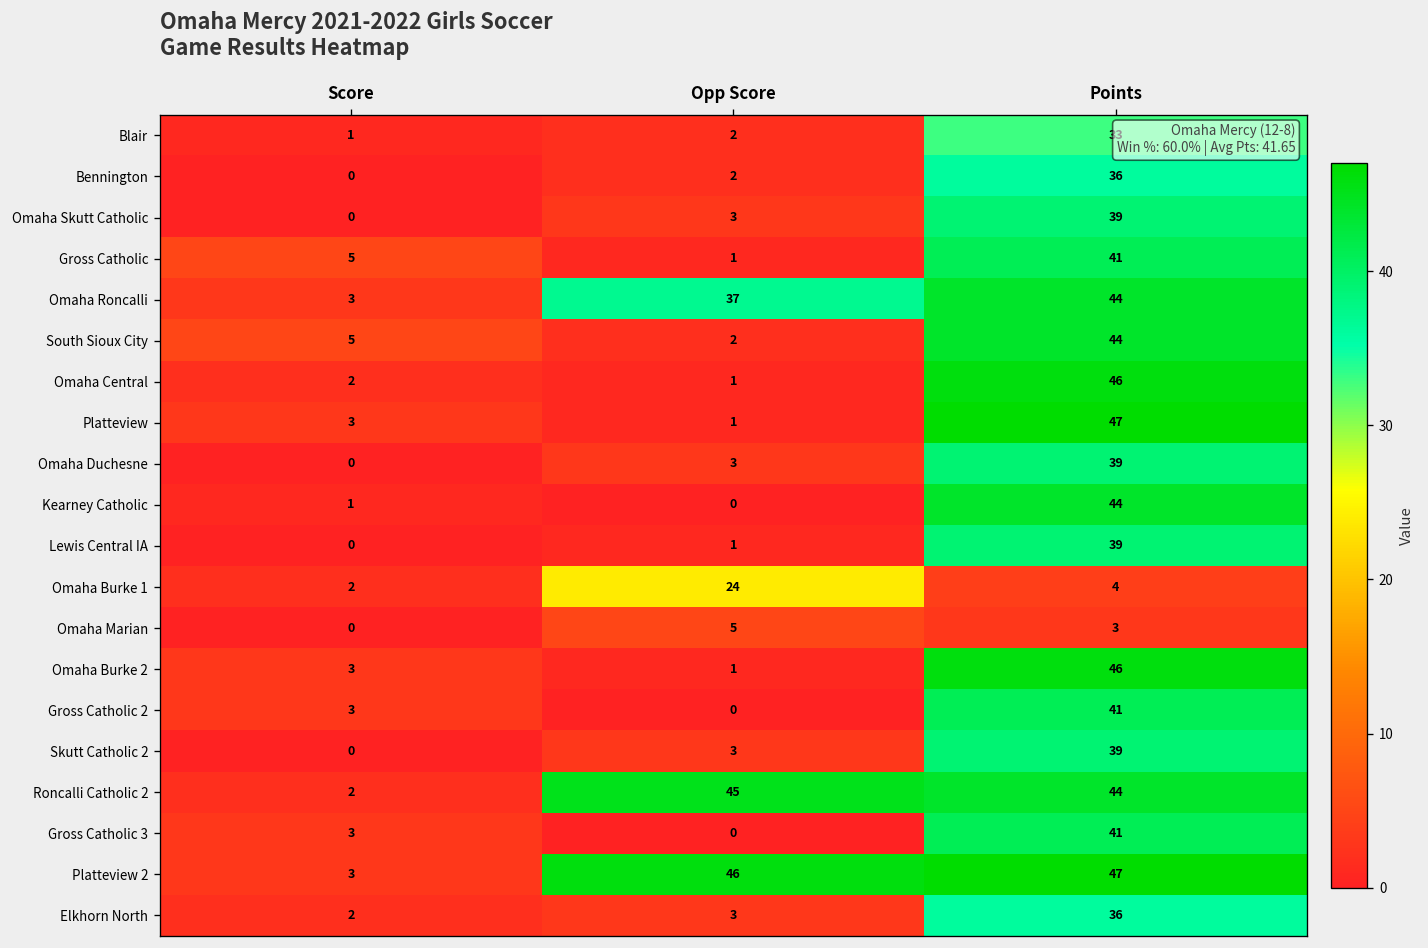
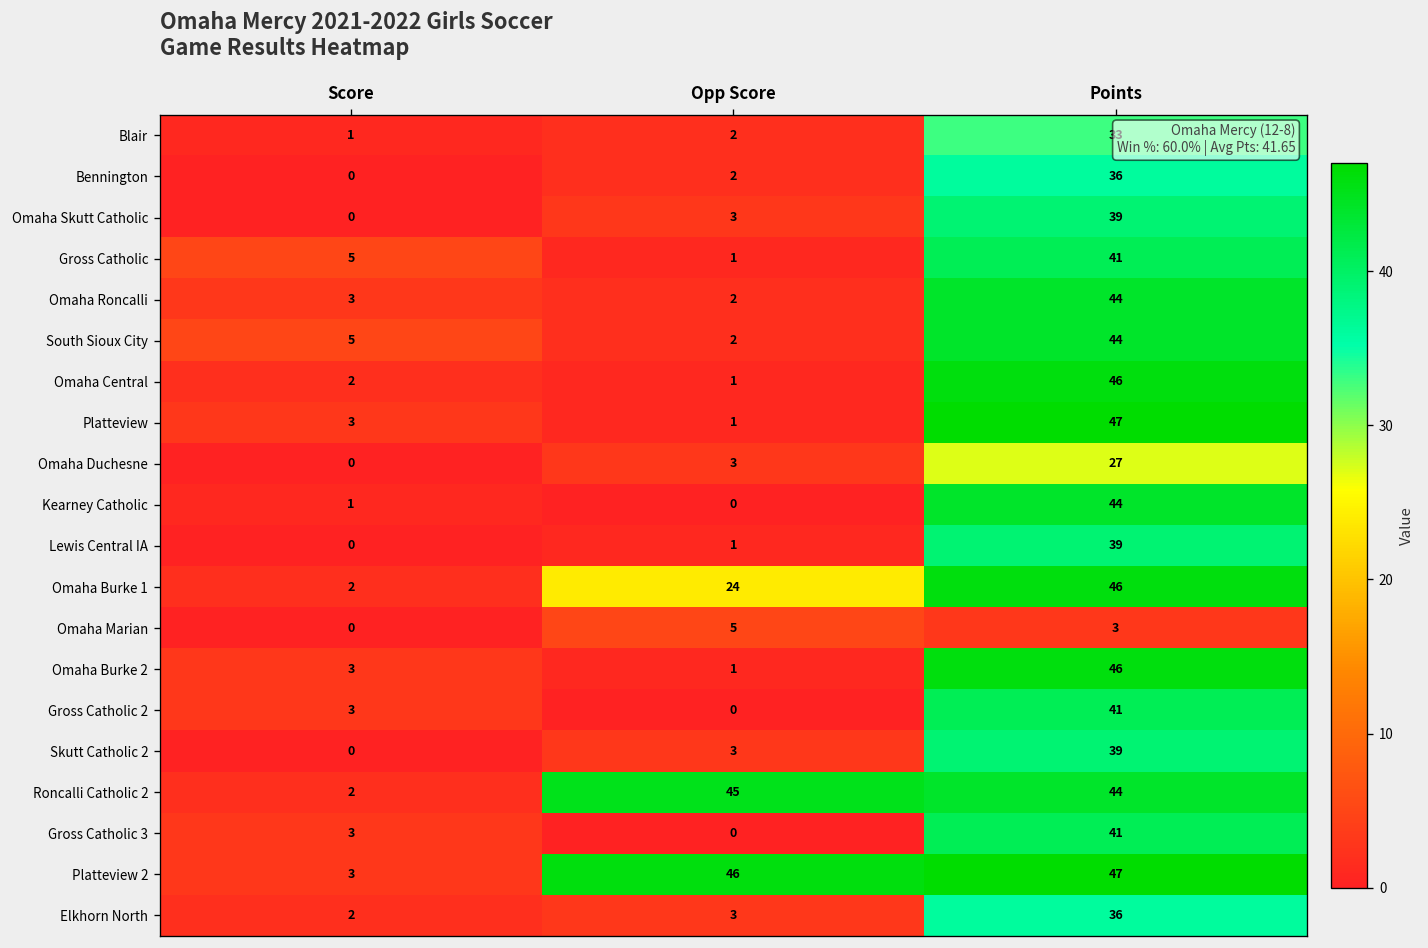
  {
    "Blair": {
      "Score": 1,
      "Opp Score": 2
    },
    "Bennington": {
      "Score": 0,
      "Opp Score": 2,
      "Points": 36
    },
    "Omaha Skutt Catholic": {
      "Score": 0,
      "Opp Score": 3,
      "Points": 39
    },
    "Gross Catholic": {
      "Score": 5,
      "Opp Score": 1,
      "Points": 41
    },
    "Omaha Roncalli": {
      "Score": 3,
-     "Opp Score": 37,
+     "Opp Score": 2,
      "Points": 44
    },
    "South Sioux City": {
      "Score": 5,
      "Opp Score": 2,
      "Points": 44
    },
    "Omaha Central": {
      "Score": 2,
      "Opp Score": 1,
      "Points": 46
    },
    "Platteview": {
      "Score": 3,
      "Opp Score": 1,
      "Points": 47
    },
    "Omaha Duchesne": {
      "Score": 0,
      "Opp Score": 3,
-     "Points": 39
+     "Points": 27
    },
    "Kearney Catholic": {
      "Score": 1,
      "Opp Score": 0,
      "Points": 44
    },
    "Lewis Central IA": {
      "Score": 0,
      "Opp Score": 1,
      "Points": 39
    },
    "Omaha Burke 1": {
      "Score": 2,
      "Opp Score": 24,
-     "Points": 4
+     "Points": 46
    },
    "Omaha Marian": {
      "Score": 0,
      "Opp Score": 5,
      "Points": 3
    },
    "Omaha Burke 2": {
      "Score": 3,
      "Opp Score": 1,
      "Points": 46
    },
    "Gross Catholic 2": {
      "Score": 3,
      "Opp Score": 0,
      "Points": 41
    },
    "Skutt Catholic 2": {
      "Score": 0,
      "Opp Score": 3,
      "Points": 39
    },
    "Roncalli Catholic 2": {
      "Score": 2,
      "Opp Score": 45,
      "Points": 44
    },
    "Gross Catholic 3": {
      "Score": 3,
      "Opp Score": 0,
      "Points": 41
    },
    "Platteview 2": {
      "Score": 3,
      "Opp Score": 46,
      "Points": 47
    },
    "Elkhorn North": {
      "Score": 2,
      "Opp Score": 3,
      "Points": 36
    }
  }
